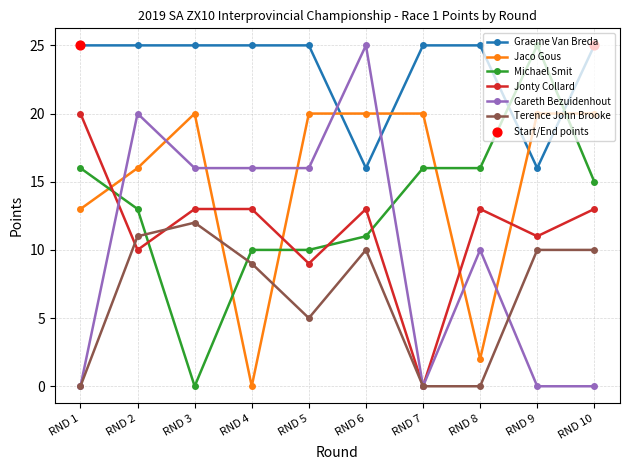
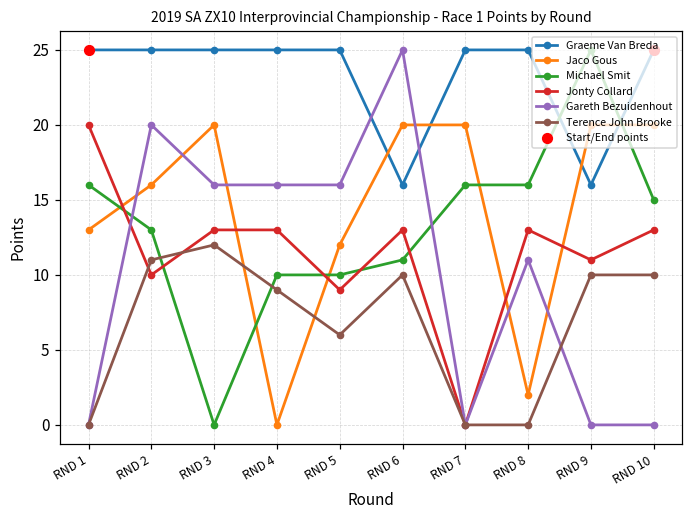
  {
    "Graeme Van Breda": {
      "RND 2": 25,
      "RND 3": 25,
      "RND 4": 25,
      "RND 5": 25,
      "RND 6": 16,
      "RND 7": 25,
      "RND 8": 25,
      "RND 9": 16
    },
    "Jaco Gous": {
      "RND 1": 13,
      "RND 2": 16,
      "RND 3": 20,
      "RND 4": 0,
-     "RND 5": 20,
+     "RND 5": 12,
      "RND 6": 20,
      "RND 7": 20,
      "RND 8": 2
    },
    "Michael Smit": {
      "RND 1": 16,
      "RND 2": 13,
      "RND 3": 0,
      "RND 4": 10,
      "RND 5": 10,
      "RND 6": 11,
      "RND 7": 16,
      "RND 8": 16,
      "RND 10": 15
    },
    "Jonty Collard": {
      "RND 1": 20,
      "RND 2": 10,
      "RND 3": 13,
      "RND 4": 13,
      "RND 5": 9,
      "RND 6": 13,
      "RND 8": 13,
      "RND 9": 11,
      "RND 10": 13
    },
    "Gareth Bezuidenhout": {
      "RND 2": 20,
      "RND 3": 16,
      "RND 4": 16,
      "RND 5": 16,
      "RND 6": 25,
-     "RND 8": 10,
+     "RND 8": 11,
      "RND 9": 0,
      "RND 10": 0
    },
    "Terence John Brooke": {
      "RND 2": 11,
      "RND 3": 12,
      "RND 4": 9,
-     "RND 5": 5,
+     "RND 5": 6,
      "RND 6": 10,
      "RND 8": 0,
      "RND 9": 10,
      "RND 10": 10
    }
  }
